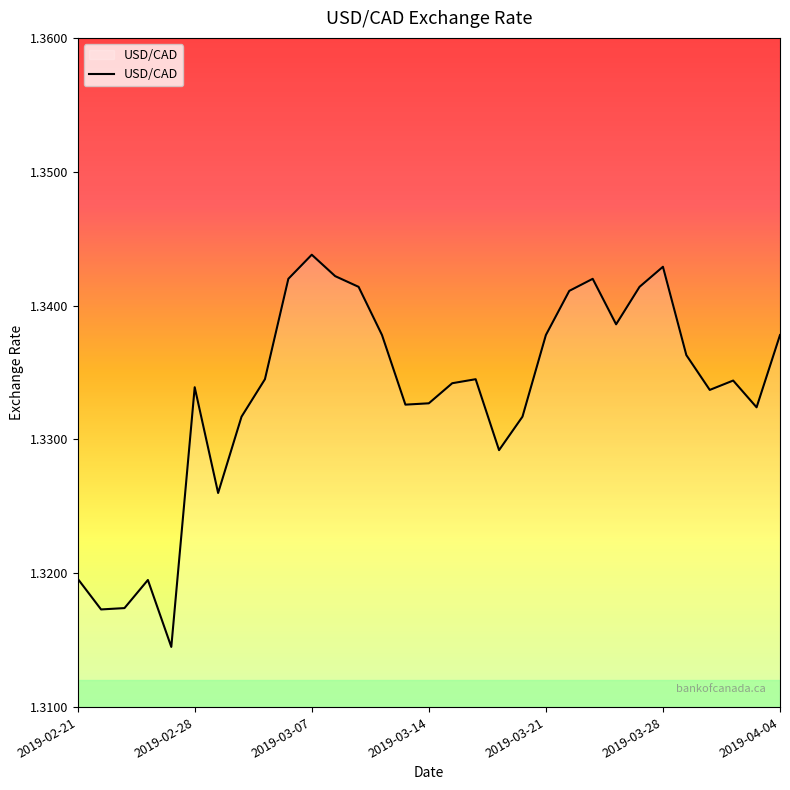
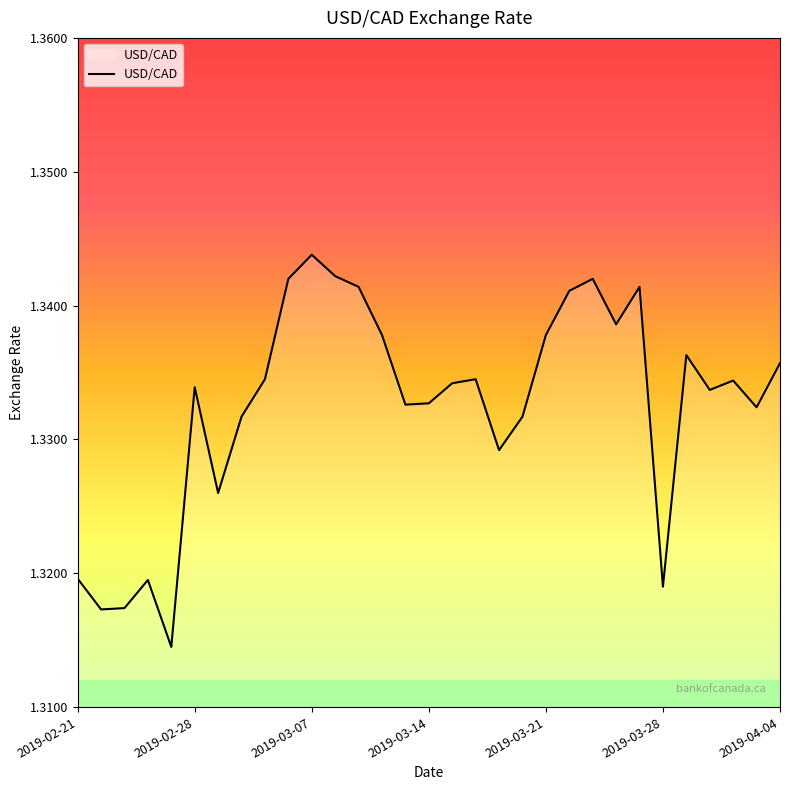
  {
    "2019-02-21": 1.3196,
    "2019-02-28": 1.3339,
    "2019-03-07": 1.3438,
    "2019-03-14": 1.3327,
    "2019-03-21": 1.3378,
-   "2019-03-28": 1.3429,
-   "2019-04-04": 1.3378
+   "2019-03-28": 1.3190,
+   "2019-04-04": 1.3357
  }
